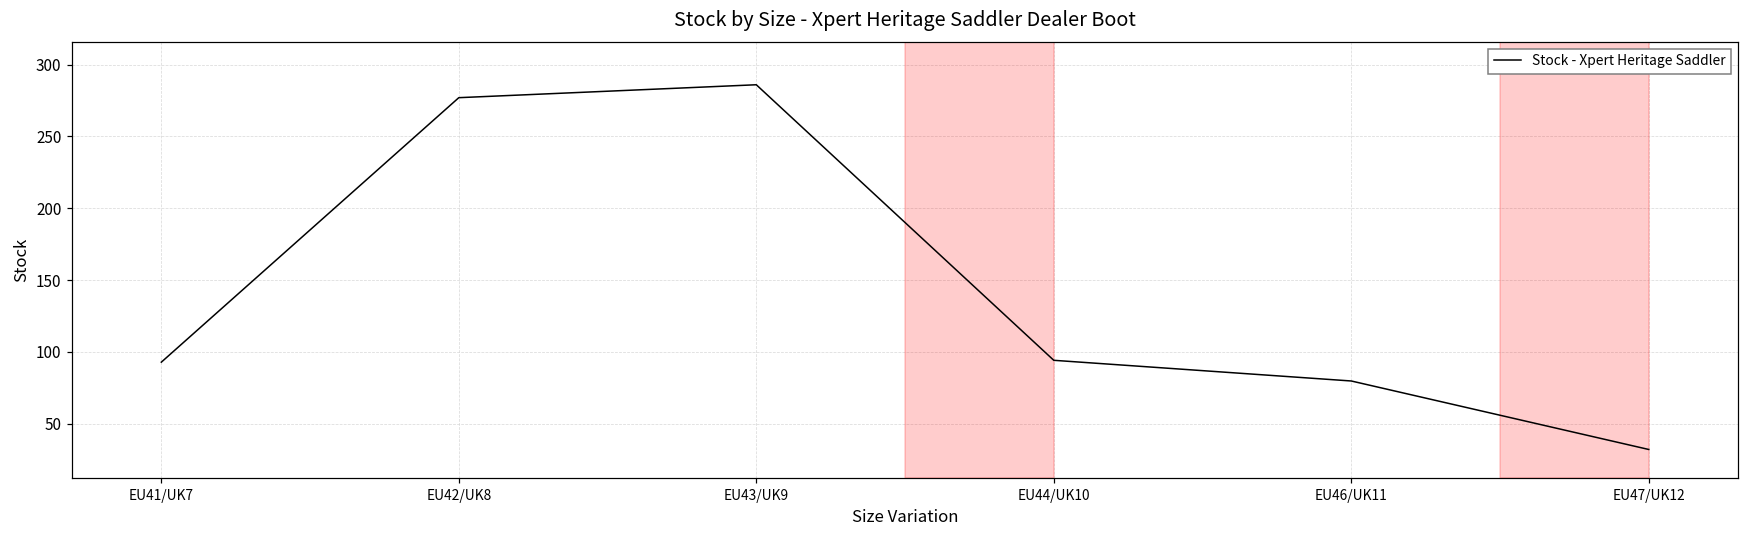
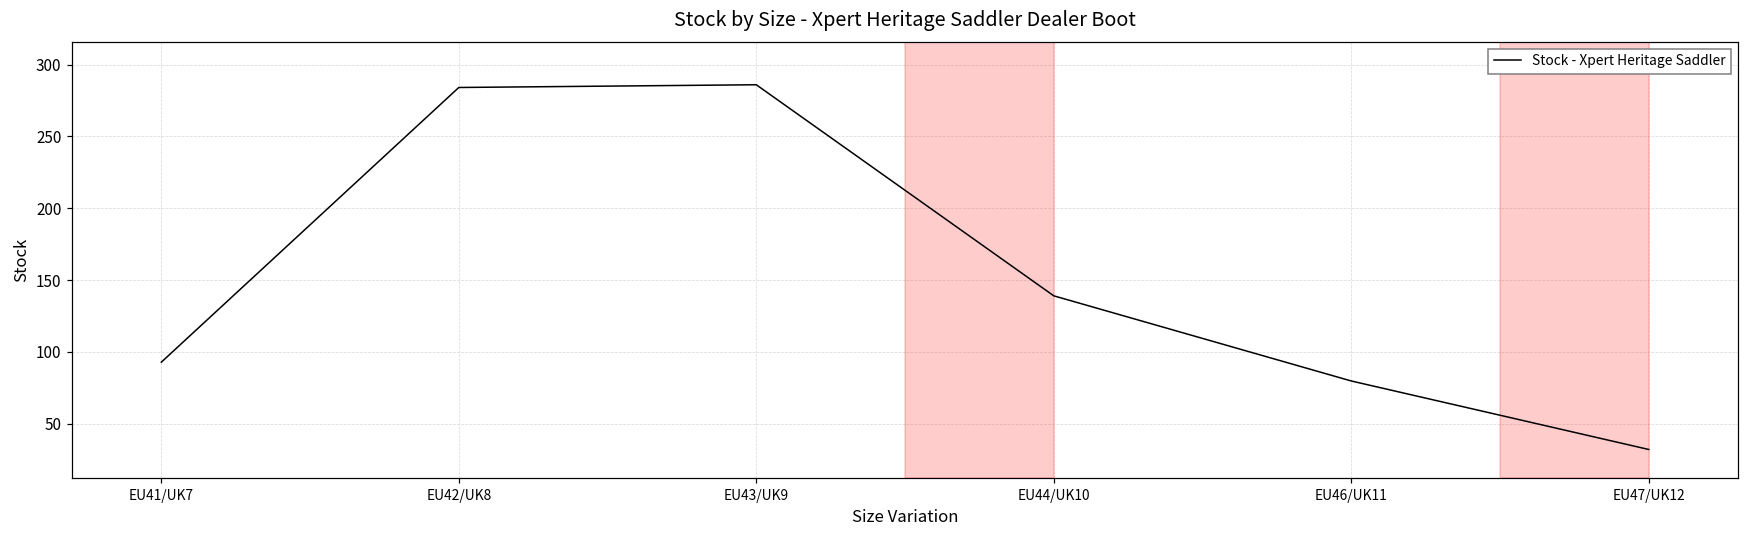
  {
    "EU41/UK7": 93,
-   "EU42/UK8": 277,
+   "EU42/UK8": 284,
    "EU43/UK9": 286,
-   "EU44/UK10": 94,
+   "EU44/UK10": 139,
    "EU46/UK11": 80,
    "EU47/UK12": 32
  }
